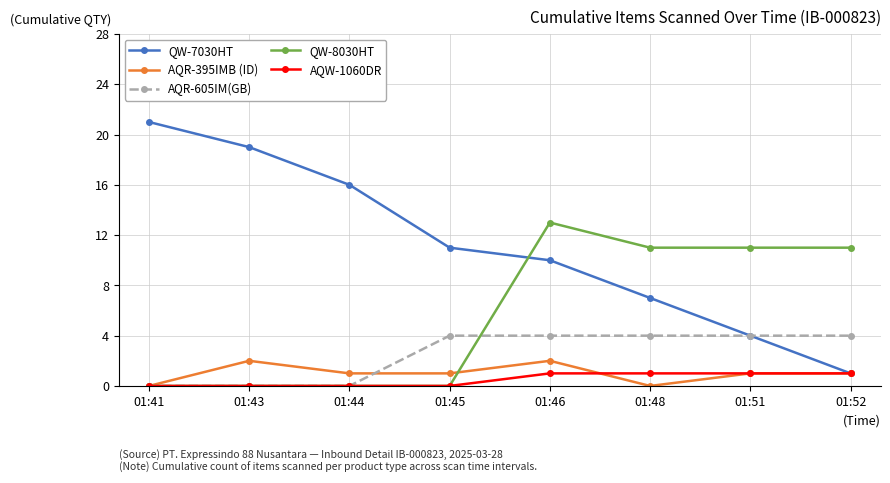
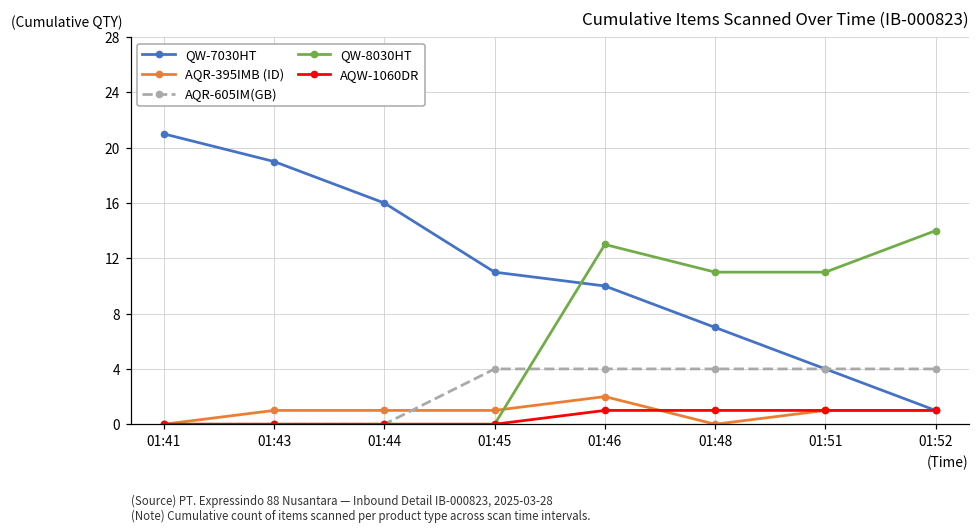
  {
    "QW-7030HT": {
      "01:41": 21,
      "01:43": 19,
      "01:44": 16,
      "01:45": 11,
      "01:46": 10,
      "01:48": 7
    },
    "AQR-395IMB (ID)": {
-     "01:43": 2,
+     "01:43": 1,
      "01:44": 1,
      "01:45": 1,
      "01:46": 2,
      "01:48": 0
    },
    "AQR-605IM(GB)": {
      "01:45": 4,
      "01:46": 4,
      "01:48": 4,
      "01:52": 4
    },
    "QW-8030HT": {
      "01:46": 13,
      "01:48": 11,
      "01:51": 11,
-     "01:52": 11
+     "01:52": 14
    },
    "AQW-1060DR": {
      "01:46": 1,
      "01:48": 1
    }
  }
